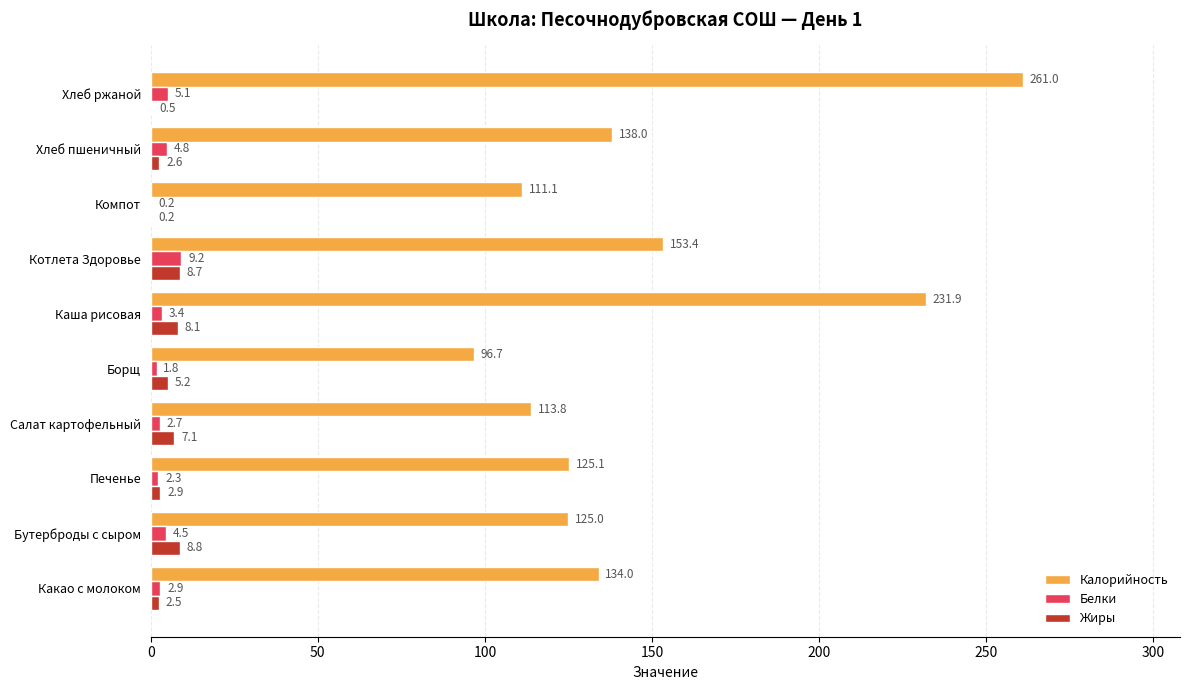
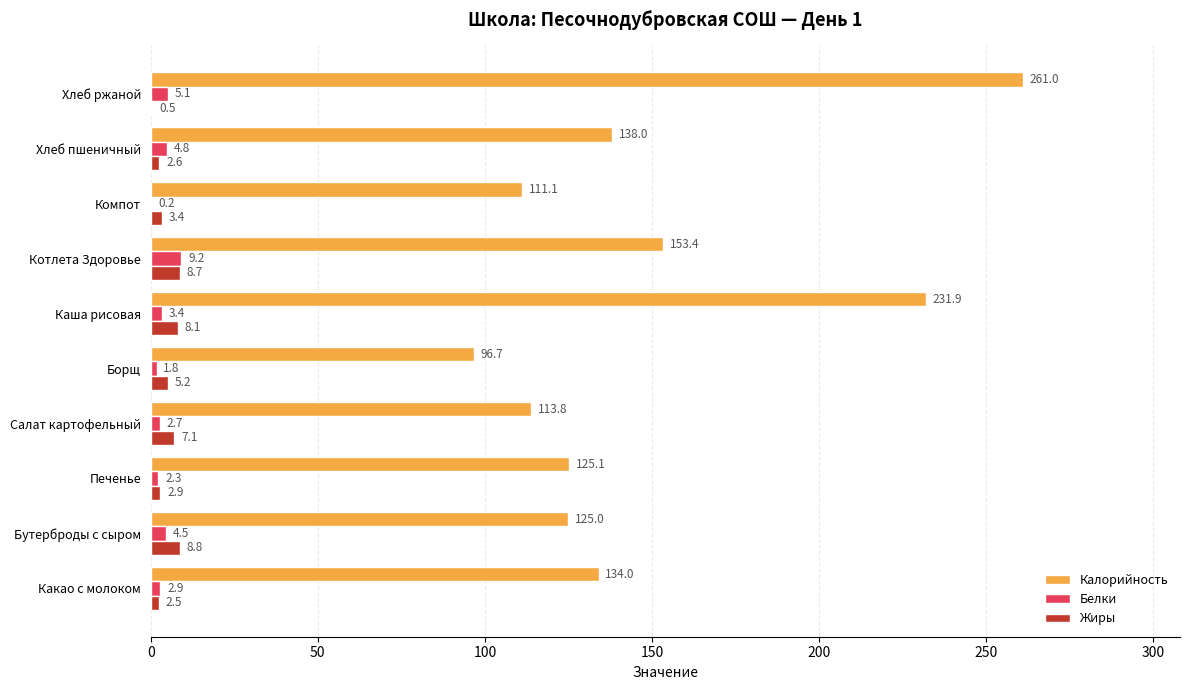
  {
    "Калорийность": {
      "Хлеб ржаной": 261.0,
      "Хлеб пшеничный": 138.0,
      "Компот": 111.1,
      "Котлета Здоровье": 153.4,
      "Каша рисовая": 231.9,
      "Борщ": 96.7,
      "Салат картофельный": 113.8,
      "Печенье": 125.1,
      "Бутерброды с сыром": 125.0,
      "Какао с молоком": 134.0
    },
    "Белки": {
      "Хлеб ржаной": 5.1,
      "Хлеб пшеничный": 4.8,
      "Компот": 0.2,
      "Котлета Здоровье": 9.2,
      "Каша рисовая": 3.4,
      "Борщ": 1.8,
      "Салат картофельный": 2.7,
      "Печенье": 2.3,
      "Бутерброды с сыром": 4.5,
      "Какао с молоком": 2.9
    },
    "Жиры": {
      "Хлеб ржаной": 0.5,
      "Хлеб пшеничный": 2.6,
-     "Компот": 0.2,
+     "Компот": 3.4,
      "Котлета Здоровье": 8.7,
      "Каша рисовая": 8.1,
      "Борщ": 5.2,
      "Салат картофельный": 7.1,
      "Печенье": 2.9,
      "Бутерброды с сыром": 8.8,
      "Какао с молоком": 2.5
    }
  }
